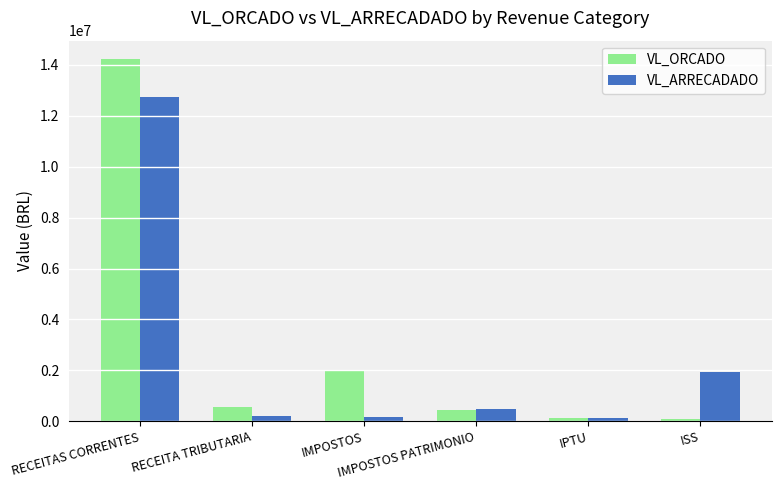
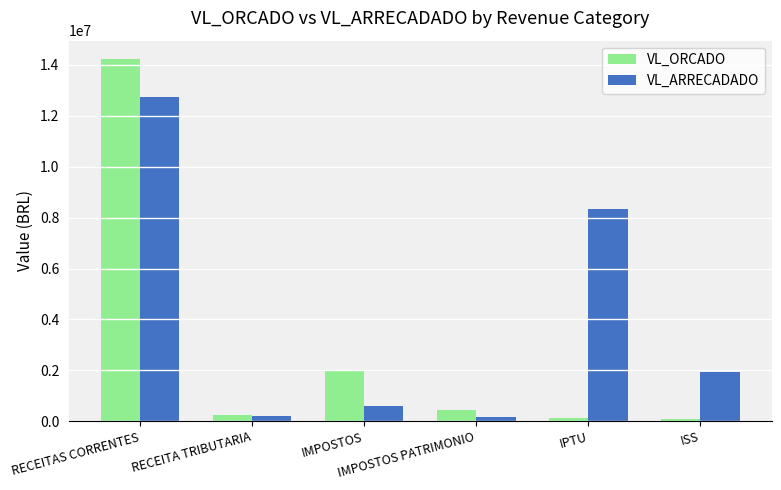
  {
    "VL_ORCADO": {
      "RECEITAS CORRENTES": 14200000,
-     "RECEITA TRIBUTARIA": 600000,
+     "RECEITA TRIBUTARIA": 200000,
      "IMPOSTOS": 2000000,
      "IMPOSTOS PATRIMONIO": 400000,
      "IPTU": 100000,
      "ISS": 100000
    },
    "VL_ARRECADADO": {
      "RECEITAS CORRENTES": 12800000,
      "RECEITA TRIBUTARIA": 200000,
-     "IMPOSTOS": 200000,
-     "IMPOSTOS PATRIMONIO": 500000,
-     "IPTU": 100000,
+     "IMPOSTOS": 600000,
+     "IMPOSTOS PATRIMONIO": 200000,
+     "IPTU": 8400000,
      "ISS": 1900000
    }
  }
